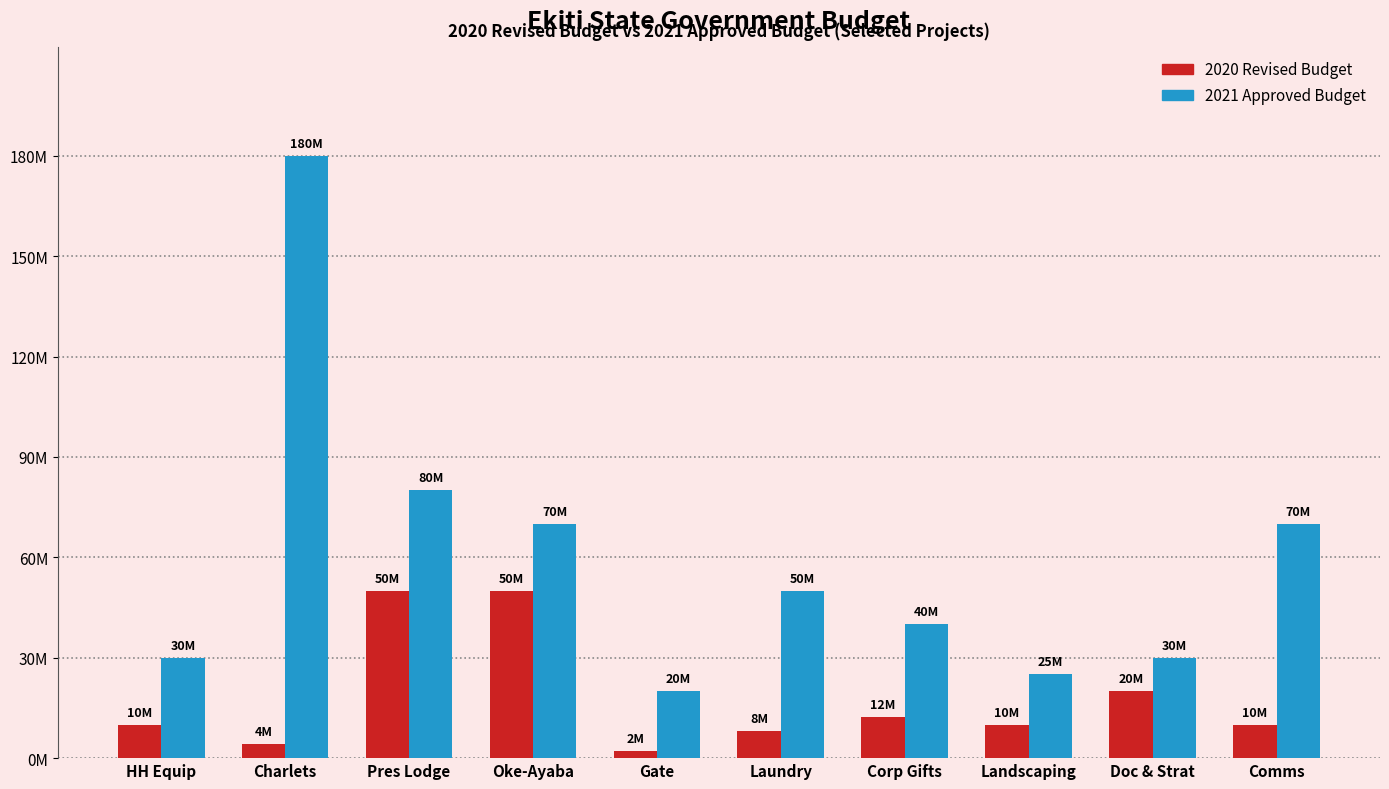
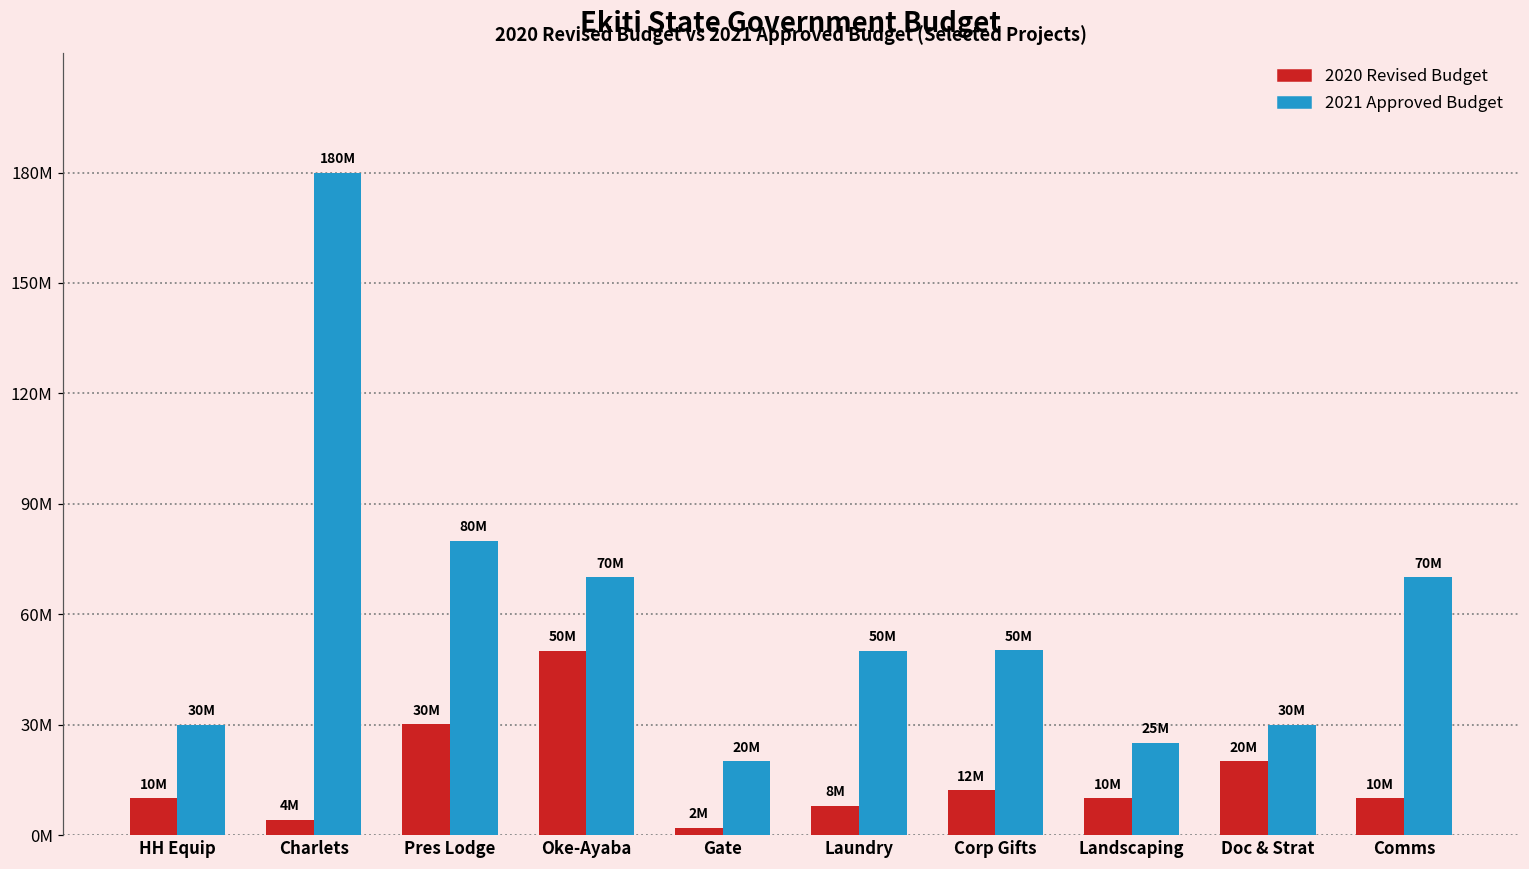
  {
    "2020 Revised Budget": {
      "HH Equip": "10M",
      "Charlets": "4M",
-     "Pres Lodge": "50M",
+     "Pres Lodge": "30M",
      "Oke-Ayaba": "50M",
      "Gate": "2M",
      "Laundry": "8M",
      "Corp Gifts": "12M",
      "Landscaping": "10M",
      "Doc & Strat": "20M",
      "Comms": "10M"
    },
    "2021 Approved Budget": {
      "HH Equip": "30M",
      "Charlets": "180M",
      "Pres Lodge": "80M",
      "Oke-Ayaba": "70M",
      "Gate": "20M",
      "Laundry": "50M",
-     "Corp Gifts": "40M",
+     "Corp Gifts": "50M",
      "Landscaping": "25M",
      "Doc & Strat": "30M",
      "Comms": "70M"
    }
  }
